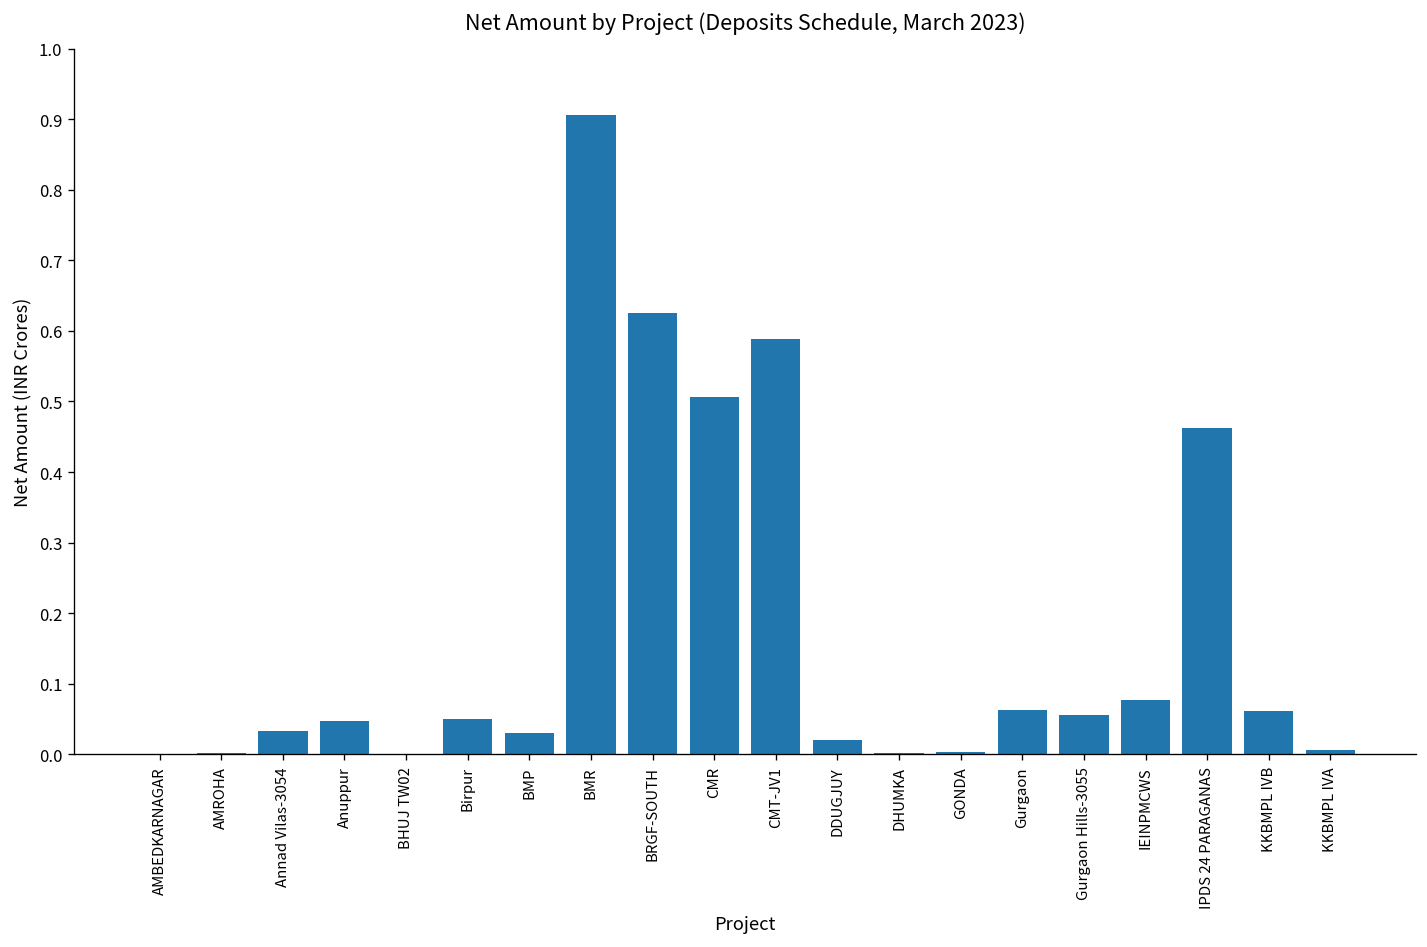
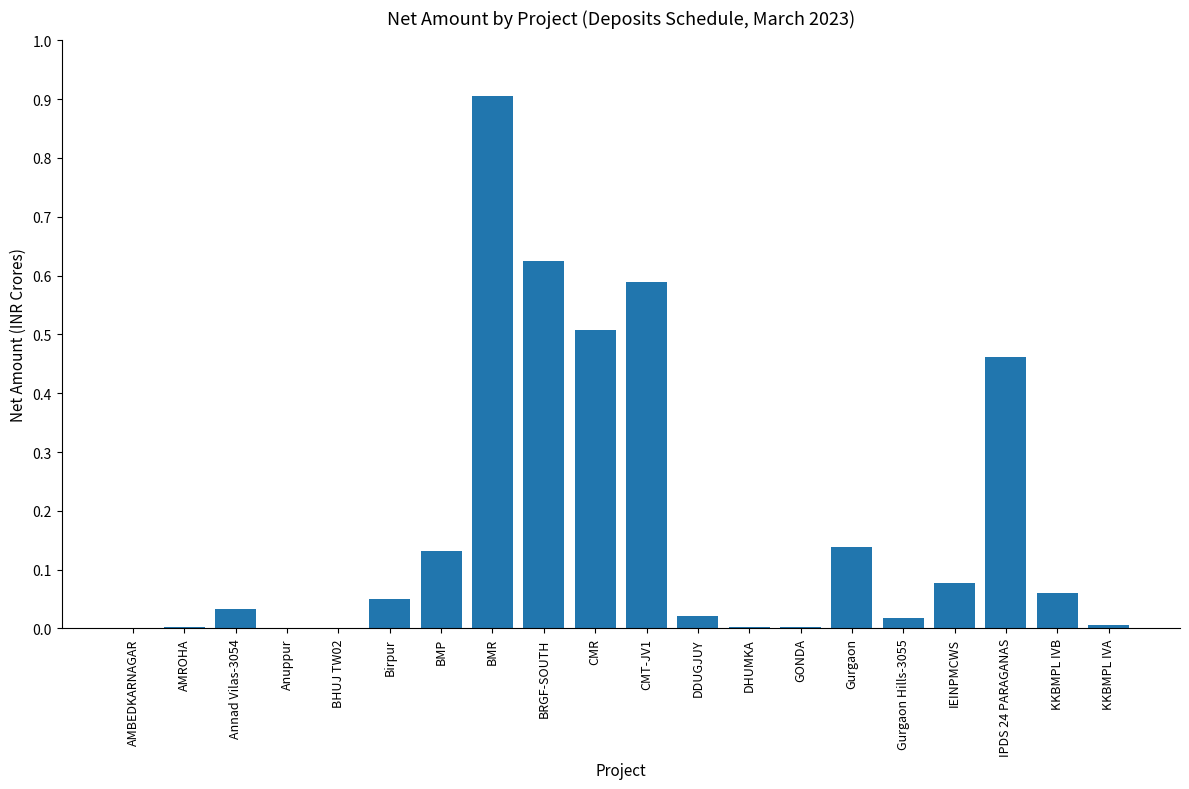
  {
    "Annad Vilas-3054": 0.03,
-   "Anuppur": 0.05,
+   "Anuppur": 0.00,
    "Birpur": 0.05,
-   "BMP": 0.03,
+   "BMP": 0.13,
    "BMR": 0.91,
    "BRGF-SOUTH": 0.63,
    "CMR": 0.51,
    "CMT-JV1": 0.59,
    "DDUGJUY": 0.02,
-   "Gurgaon": 0.06,
-   "Gurgaon Hills-3055": 0.06,
+   "Gurgaon": 0.14,
+   "Gurgaon Hills-3055": 0.02,
    "IEINPMCWS": 0.08,
    "IPDS 24 PARAGANAS": 0.46,
    "KKBMPL IVB": 0.06,
    "KKBMPL IVA": 0.01
  }
